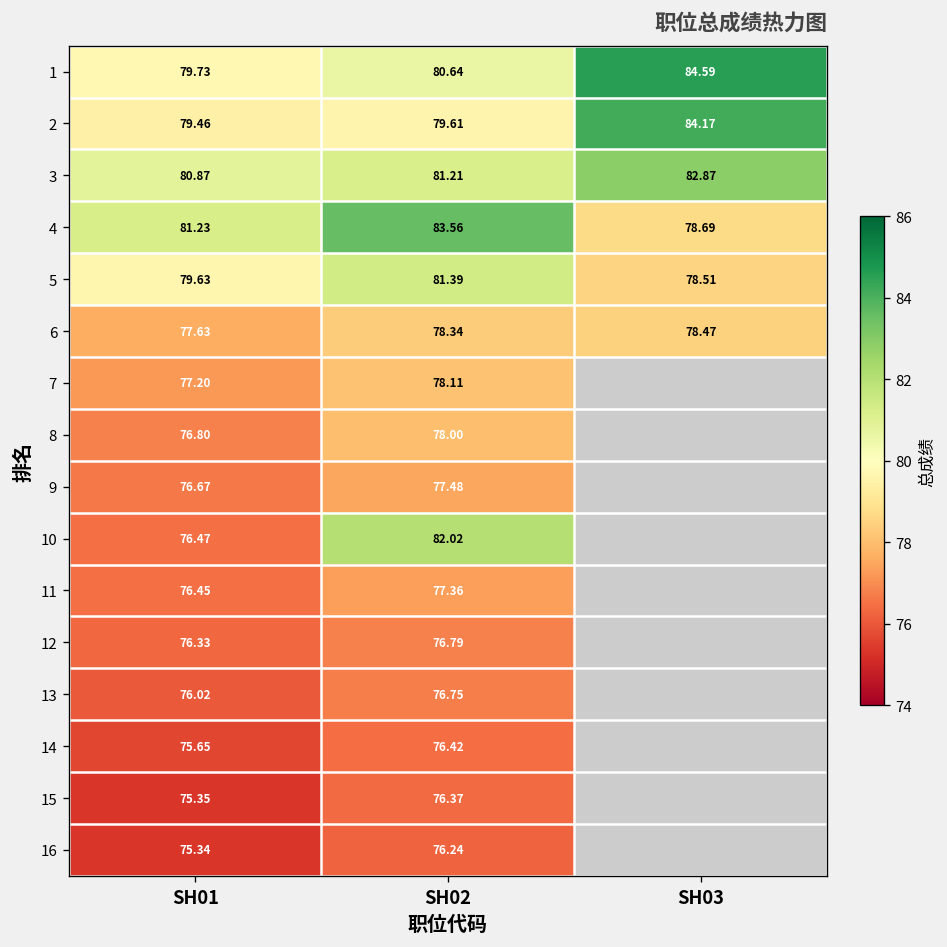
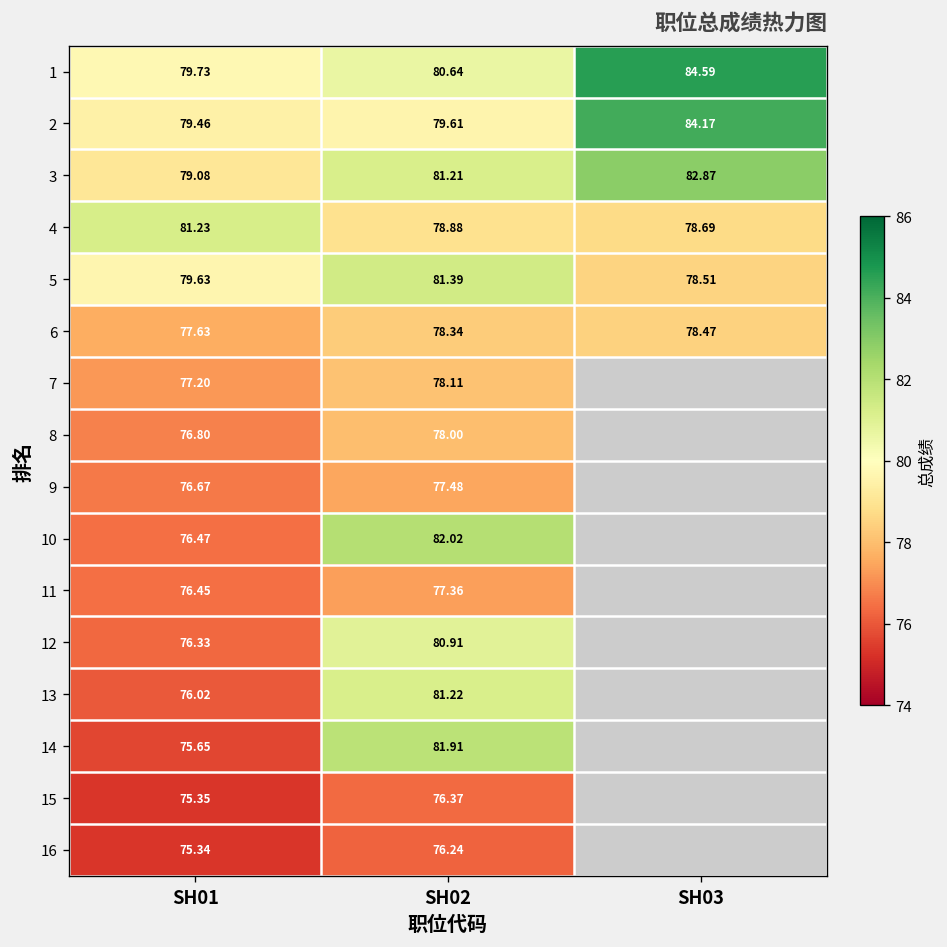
  {
    "1": {
      "SH01": 79.73,
      "SH02": 80.64,
      "SH03": 84.59
    },
    "2": {
      "SH01": 79.46,
      "SH02": 79.61,
      "SH03": 84.17
    },
    "3": {
-     "SH01": 80.87,
+     "SH01": 79.08,
      "SH02": 81.21,
      "SH03": 82.87
    },
    "4": {
      "SH01": 81.23,
-     "SH02": 83.56,
+     "SH02": 78.88,
      "SH03": 78.69
    },
    "5": {
      "SH01": 79.63,
      "SH02": 81.39,
      "SH03": 78.51
    },
    "6": {
      "SH01": 77.63,
      "SH02": 78.34,
      "SH03": 78.47
    },
    "7": {
      "SH01": 77.20,
      "SH02": 78.11
    },
    "8": {
      "SH01": 76.80,
      "SH02": 78.00
    },
    "9": {
      "SH01": 76.67,
      "SH02": 77.48
    },
    "10": {
      "SH01": 76.47,
      "SH02": 82.02
    },
    "11": {
      "SH01": 76.45,
      "SH02": 77.36
    },
    "12": {
      "SH01": 76.33,
-     "SH02": 76.79
+     "SH02": 80.91
    },
    "13": {
      "SH01": 76.02,
-     "SH02": 76.75
+     "SH02": 81.22
    },
    "14": {
      "SH01": 75.65,
-     "SH02": 76.42
+     "SH02": 81.91
    },
    "15": {
      "SH01": 75.35,
      "SH02": 76.37
    },
    "16": {
      "SH01": 75.34,
      "SH02": 76.24
    }
  }
